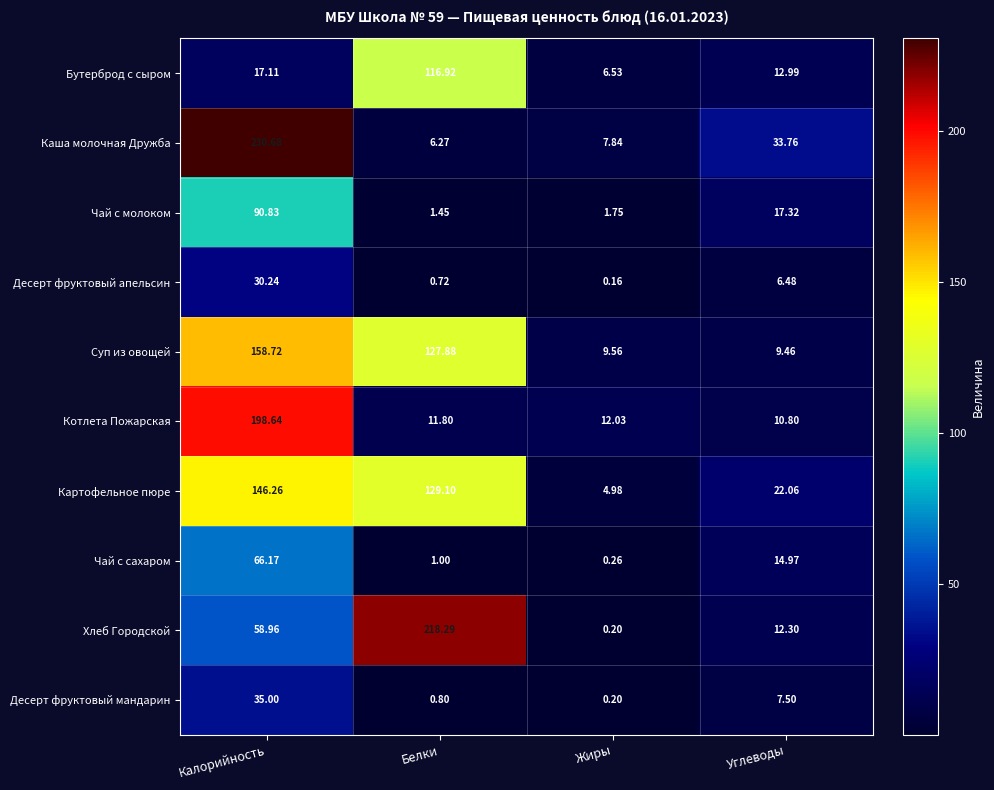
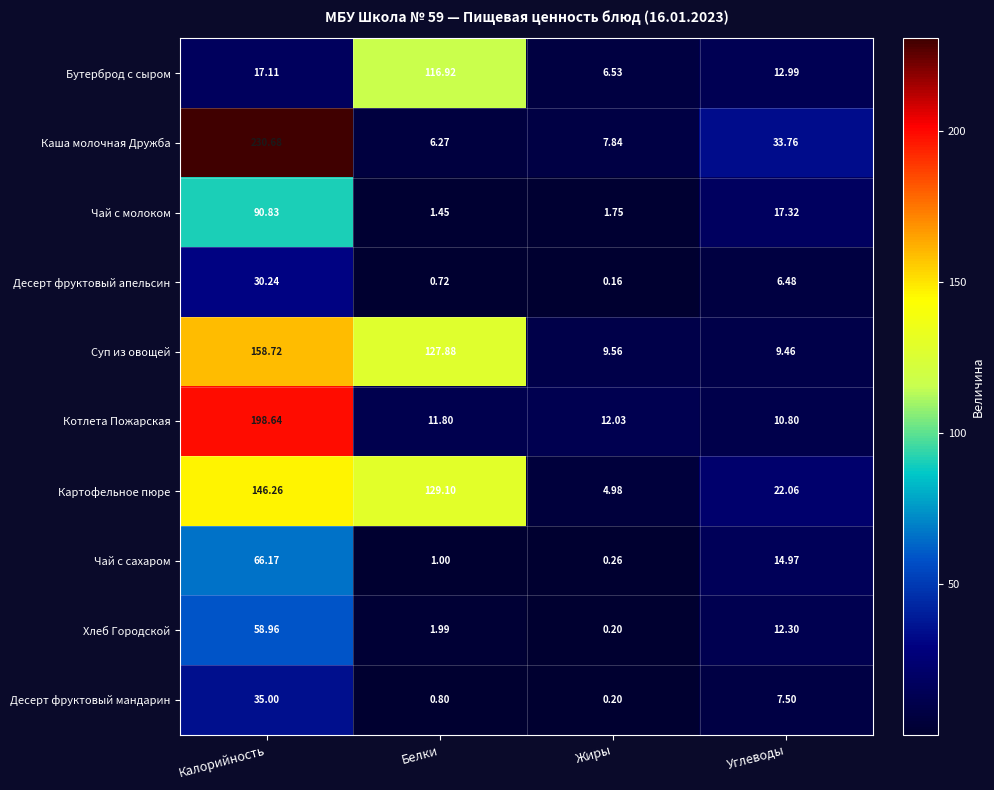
  {
    "Бутерброд с сыром": {
      "Калорийность": 17.11,
      "Белки": 116.92,
      "Жиры": 6.53,
      "Углеводы": 12.99
    },
    "Каша молочная Дружба": {
      "Белки": 6.27,
      "Жиры": 7.84,
      "Углеводы": 33.76
    },
    "Чай с молоком": {
      "Калорийность": 90.83,
      "Белки": 1.45,
      "Жиры": 1.75,
      "Углеводы": 17.32
    },
    "Десерт фруктовый апельсин": {
      "Калорийность": 30.24,
      "Белки": 0.72,
      "Жиры": 0.16,
      "Углеводы": 6.48
    },
    "Суп из овощей": {
      "Калорийность": 158.72,
      "Белки": 127.88,
      "Жиры": 9.56,
      "Углеводы": 9.46
    },
    "Котлета Пожарская": {
      "Калорийность": 198.64,
      "Белки": 11.80,
      "Жиры": 12.03,
      "Углеводы": 10.80
    },
    "Картофельное пюре": {
      "Калорийность": 146.26,
      "Белки": 129.10,
      "Жиры": 4.98,
      "Углеводы": 22.06
    },
    "Чай с сахаром": {
      "Калорийность": 66.17,
      "Белки": 1.00,
      "Жиры": 0.26,
      "Углеводы": 14.97
    },
    "Хлеб Городской": {
      "Калорийность": 58.96,
-     "Белки": 218.29,
+     "Белки": 1.99,
      "Жиры": 0.20,
      "Углеводы": 12.30
    },
    "Десерт фруктовый мандарин": {
      "Калорийность": 35.00,
      "Белки": 0.80,
      "Жиры": 0.20,
      "Углеводы": 7.50
    }
  }
